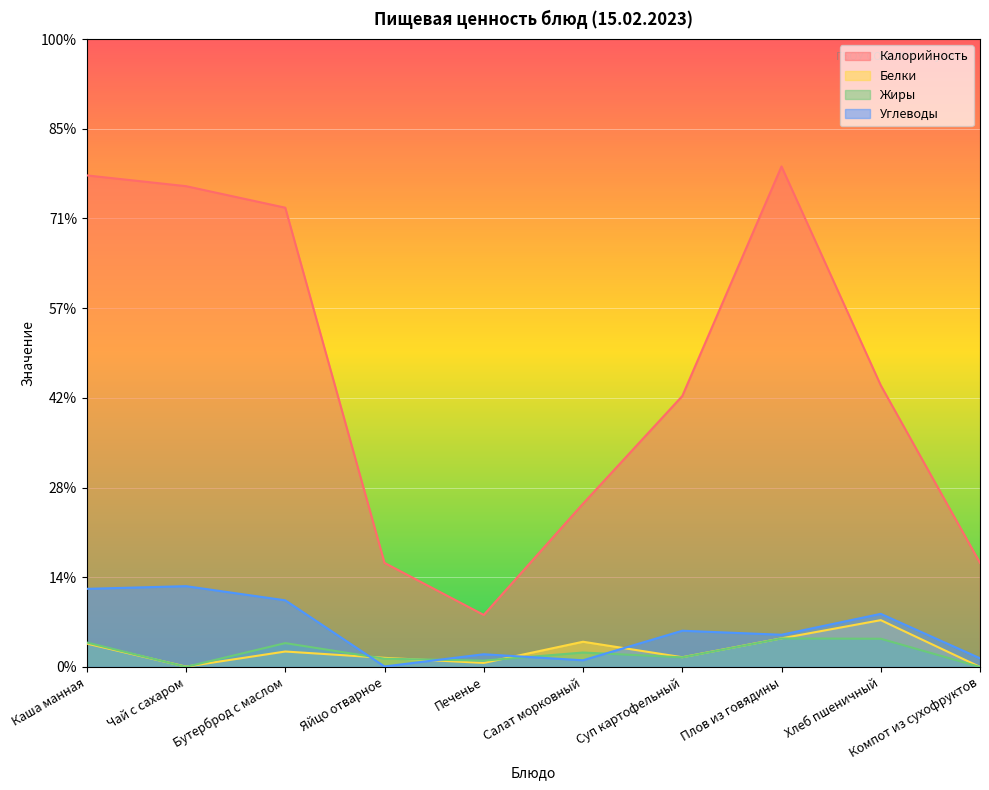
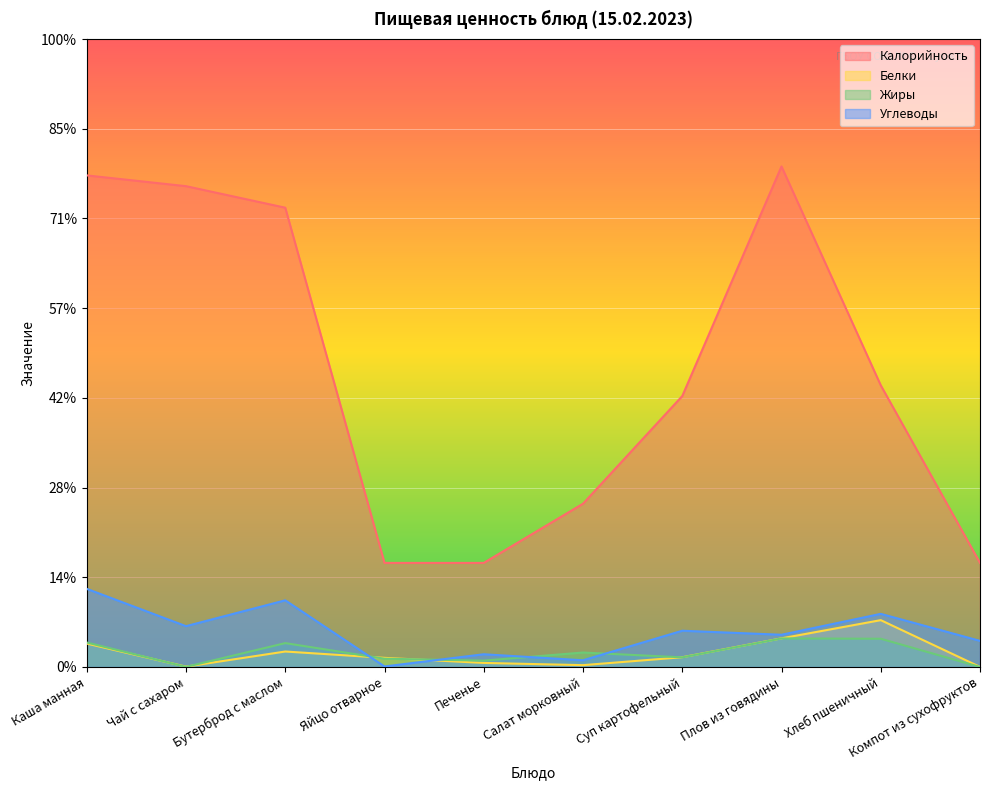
  {
    "Калорийность": {
      "Каша манная": "78%",
      "Чай с сахаром": "77%",
      "Бутерброд с маслом": "73%",
      "Яйцо отварное": "17%",
-     "Печенье": "8%",
+     "Печенье": "17%",
      "Салат морковный": "26%",
      "Суп картофельный": "43%",
      "Плов из говядины": "80%",
      "Хлеб пшеничный": "45%",
      "Компот из сухофруктов": "17%"
    },
    "Белки": {
      "Бутерброд с маслом": "2%",
-     "Салат морковный": "4%",
+     "Салат морковный": "0%",
      "Хлеб пшеничный": "7%"
    },
    "Жиры": {
      "Бутерброд с маслом": "4%",
      "Салат морковный": "2%",
      "Хлеб пшеничный": "4%"
    },
    "Углеводы": {
      "Каша манная": "12%",
-     "Чай с сахаром": "13%",
+     "Чай с сахаром": "6%",
      "Бутерброд с маслом": "11%",
      "Яйцо отварное": "0%",
      "Печенье": "2%",
      "Салат морковный": "1%",
      "Суп картофельный": "6%",
      "Плов из говядины": "5%",
      "Хлеб пшеничный": "8%",
-     "Компот из сухофруктов": "1%"
+     "Компот из сухофруктов": "4%"
    }
  }
